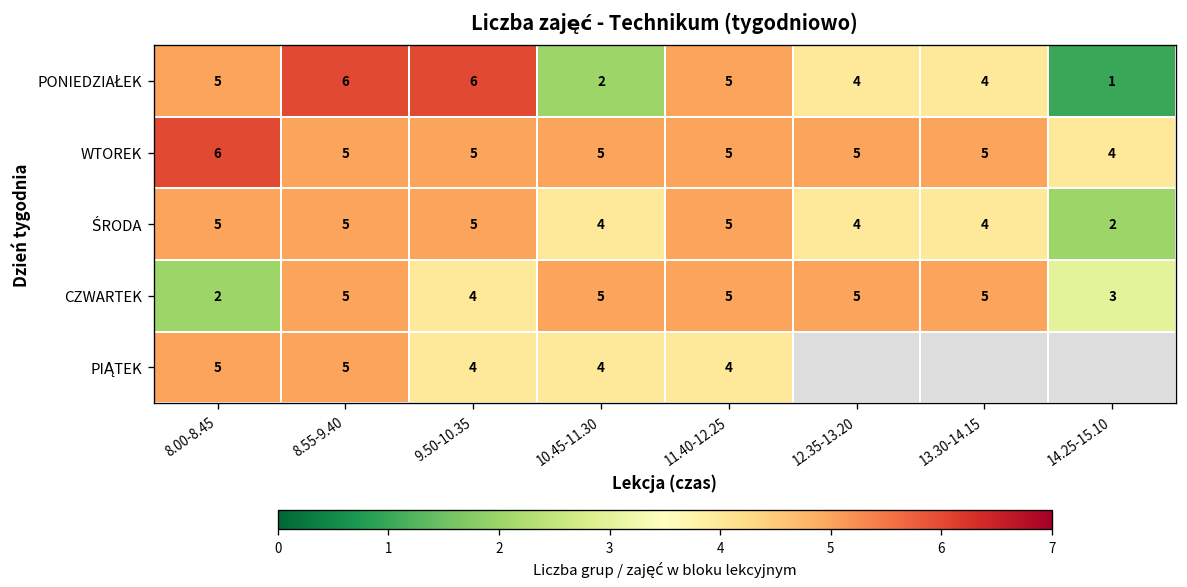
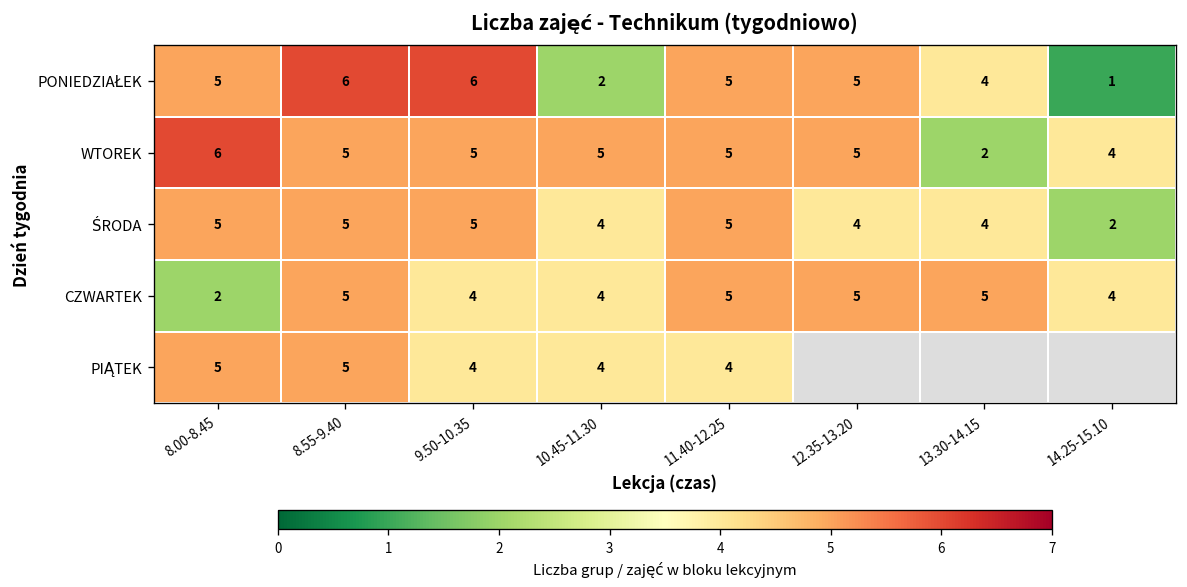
  {
    "PONIEDZIAŁEK": {
      "8.00-8.45": 5,
      "8.55-9.40": 6,
      "9.50-10.35": 6,
      "10.45-11.30": 2,
      "11.40-12.25": 5,
-     "12.35-13.20": 4,
+     "12.35-13.20": 5,
      "13.30-14.15": 4,
      "14.25-15.10": 1
    },
    "WTOREK": {
      "8.00-8.45": 6,
      "8.55-9.40": 5,
      "9.50-10.35": 5,
      "10.45-11.30": 5,
      "11.40-12.25": 5,
      "12.35-13.20": 5,
-     "13.30-14.15": 5,
+     "13.30-14.15": 2,
      "14.25-15.10": 4
    },
    "ŚRODA": {
      "8.00-8.45": 5,
      "8.55-9.40": 5,
      "9.50-10.35": 5,
      "10.45-11.30": 4,
      "11.40-12.25": 5,
      "12.35-13.20": 4,
      "13.30-14.15": 4,
      "14.25-15.10": 2
    },
    "CZWARTEK": {
      "8.00-8.45": 2,
      "8.55-9.40": 5,
      "9.50-10.35": 4,
-     "10.45-11.30": 5,
+     "10.45-11.30": 4,
      "11.40-12.25": 5,
      "12.35-13.20": 5,
      "13.30-14.15": 5,
-     "14.25-15.10": 3
+     "14.25-15.10": 4
    },
    "PIĄTEK": {
      "8.00-8.45": 5,
      "8.55-9.40": 5,
      "9.50-10.35": 4,
      "10.45-11.30": 4,
      "11.40-12.25": 4
    }
  }
